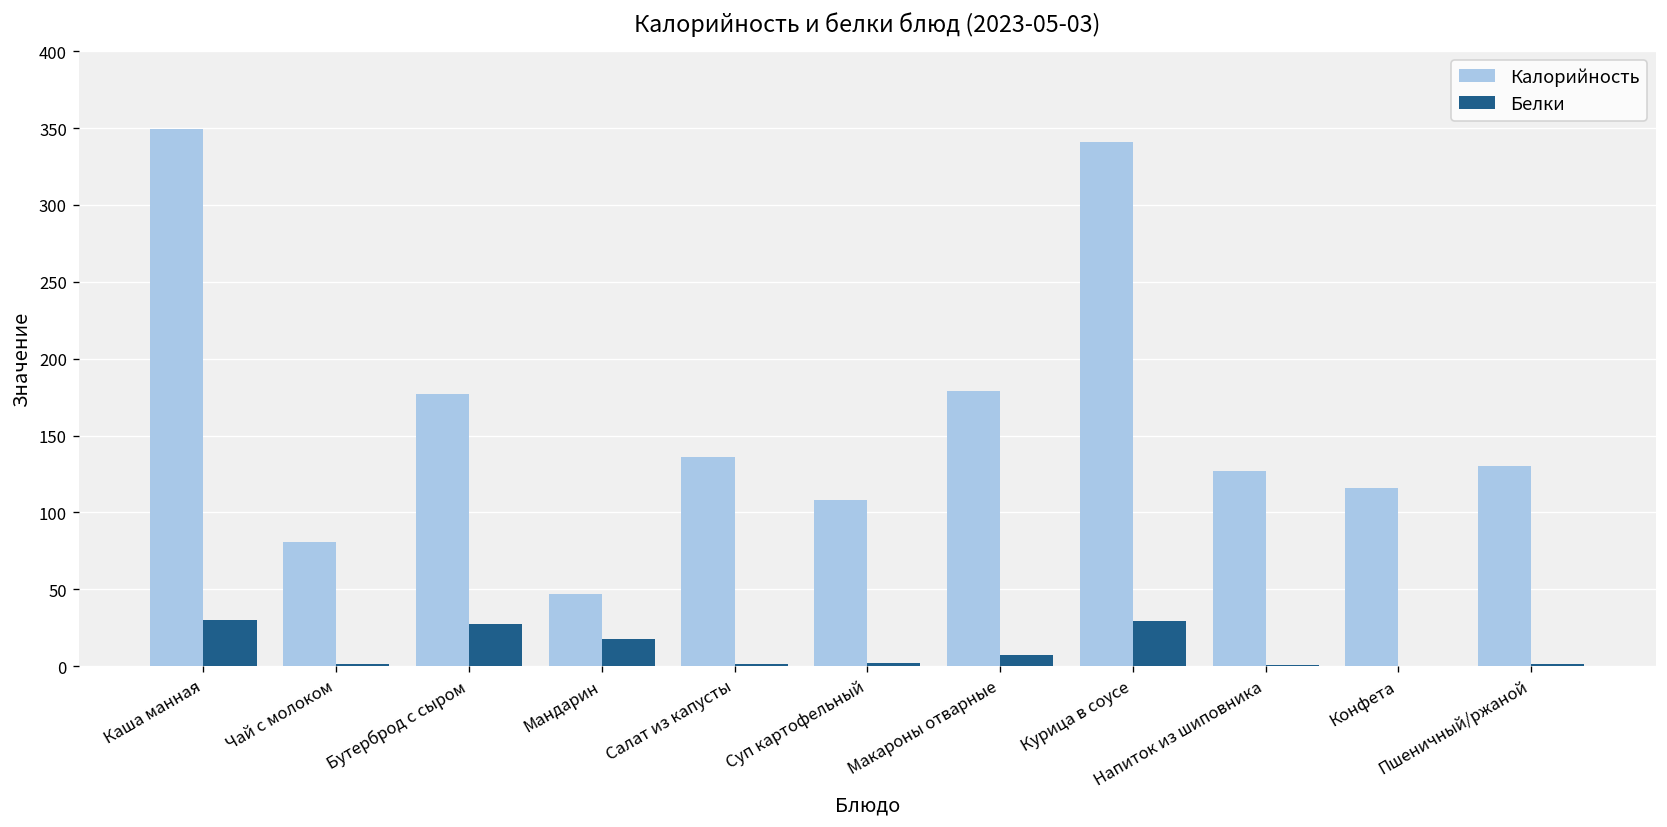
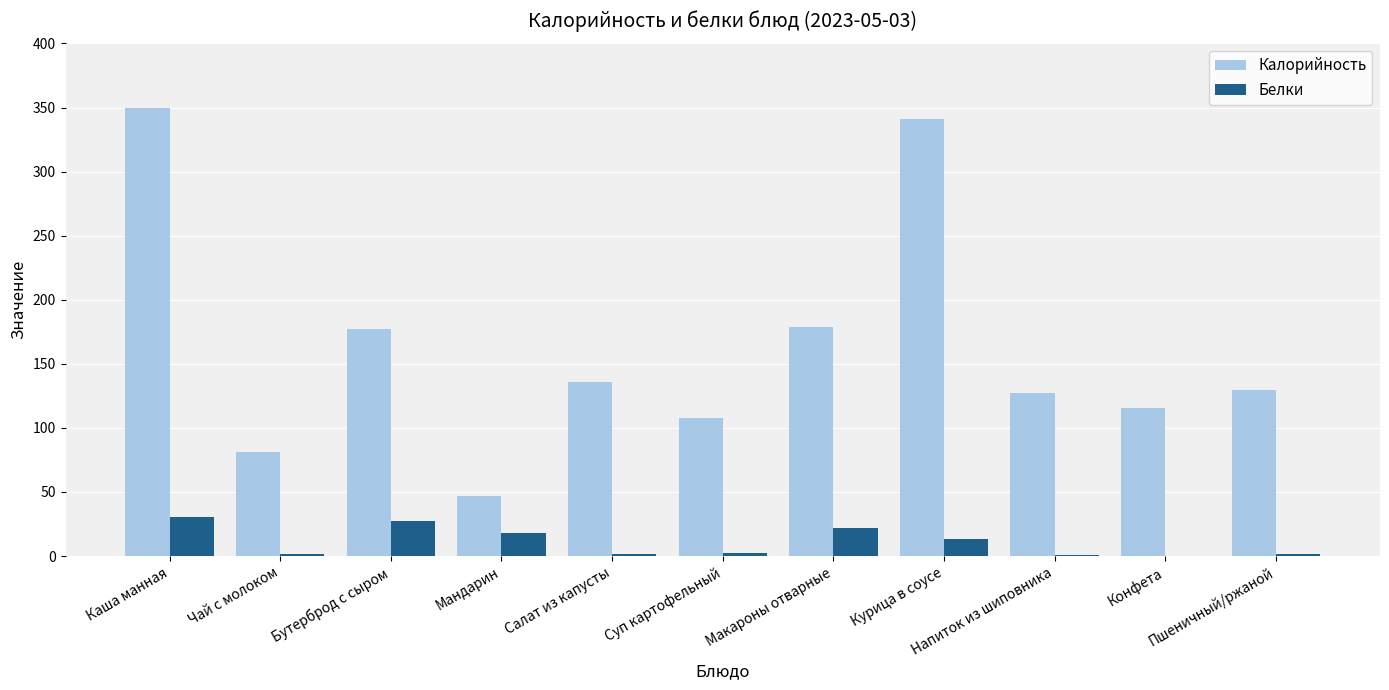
  {
    "Калорийность": {
      "Каша манная": 349,
      "Чай с молоком": 81,
      "Бутерброд с сыром": 177,
      "Мандарин": 47,
      "Салат из капусты": 136,
      "Суп картофельный": 108,
      "Макароны отварные": 179,
      "Курица в соусе": 341,
      "Напиток из шиповника": 127,
      "Конфета": 116,
      "Пшеничный/ржаной": 130
    },
    "Белки": {
      "Каша манная": 30,
      "Бутерброд с сыром": 28,
      "Мандарин": 18,
      "Суп картофельный": 2,
-     "Макароны отварные": 8,
-     "Курица в соусе": 29
+     "Макароны отварные": 22,
+     "Курица в соусе": 14
    }
  }
